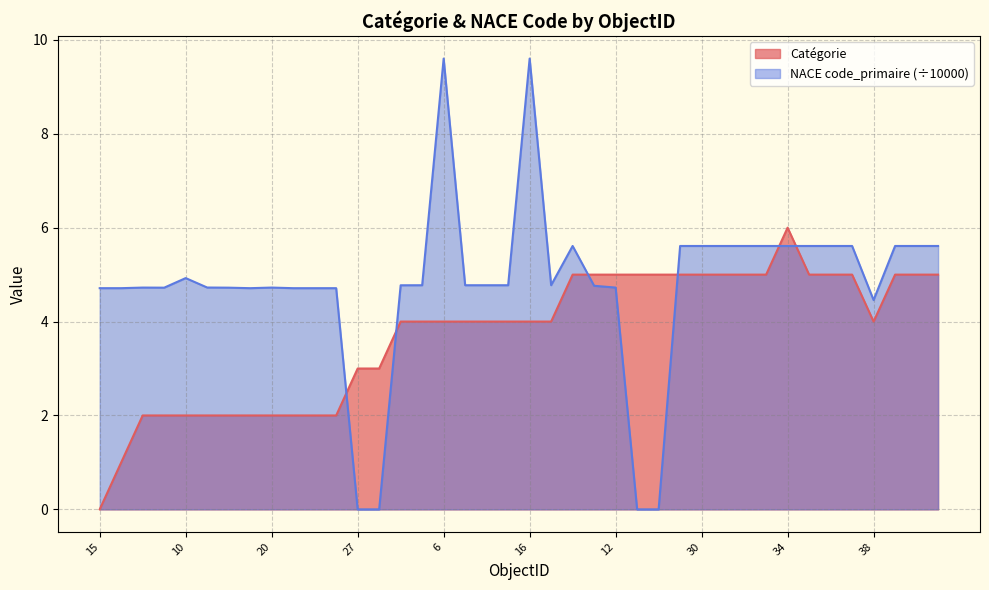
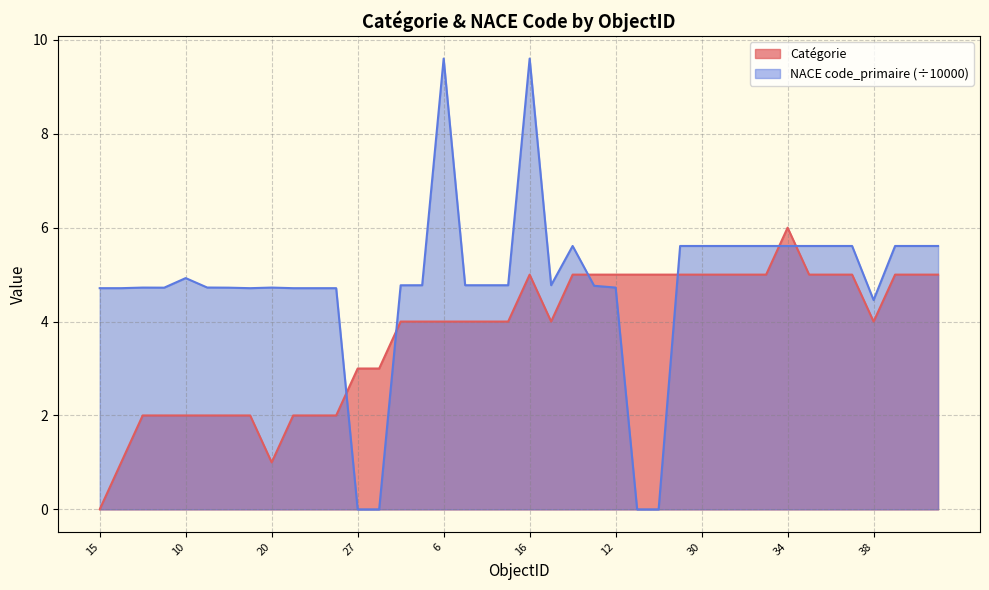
  {
    "Catégorie": {
      "15": 0,
      "10": 2,
-     "20": 2,
+     "20": 1,
      "27": 3,
      "6": 4,
-     "16": 4,
+     "16": 5,
      "12": 5,
      "30": 5,
      "34": 6,
      "38": 4
    },
    "NACE code_primaire (÷10000)": {
      "15": 4.7,
      "10": 4.9,
      "20": 4.7,
      "27": 0,
      "6": 9.6,
      "16": 9.6,
      "12": 4.7,
      "30": 5.6,
      "34": 5.6,
      "38": 4.5
    }
  }
